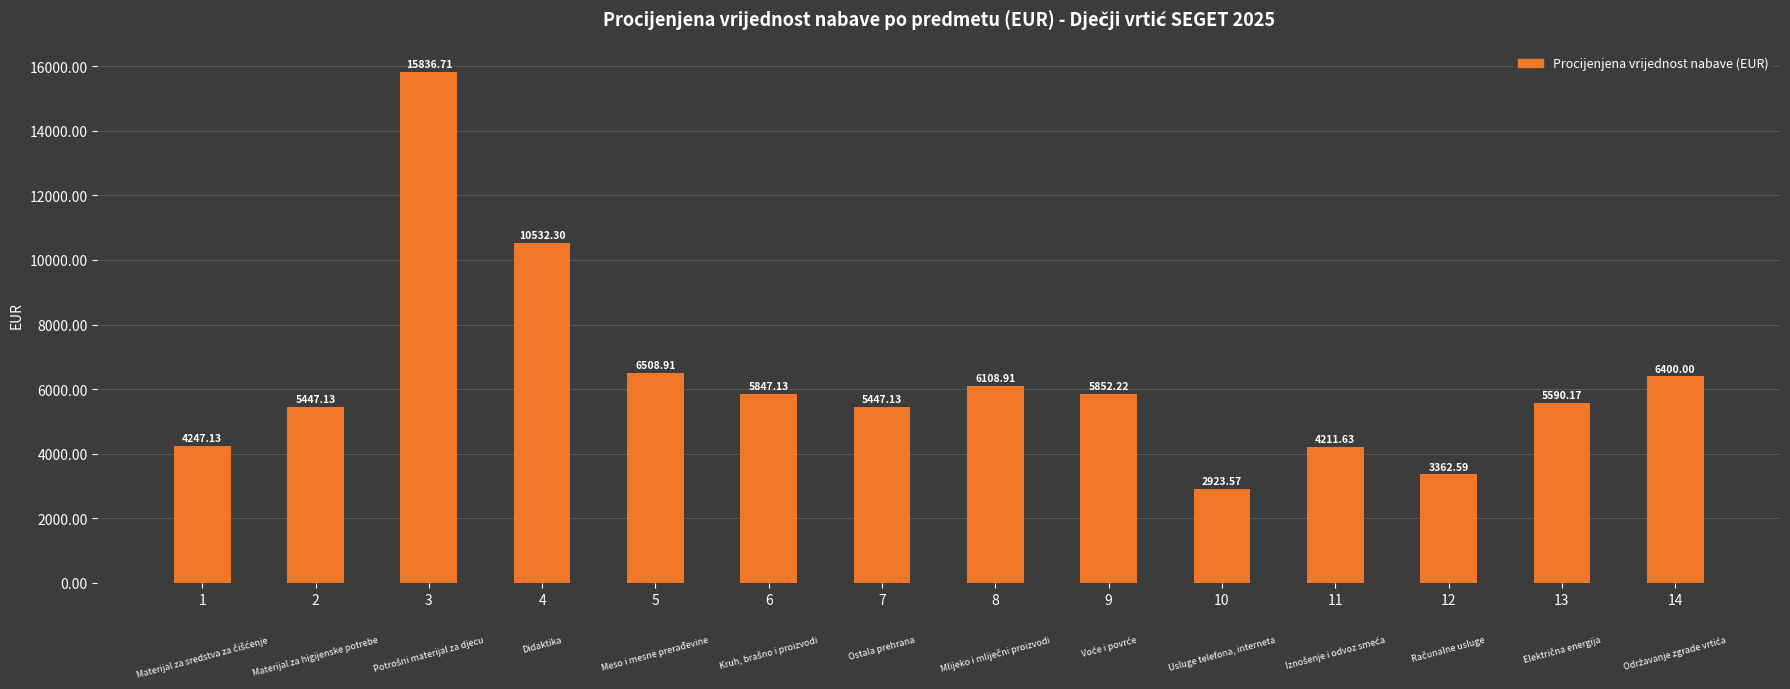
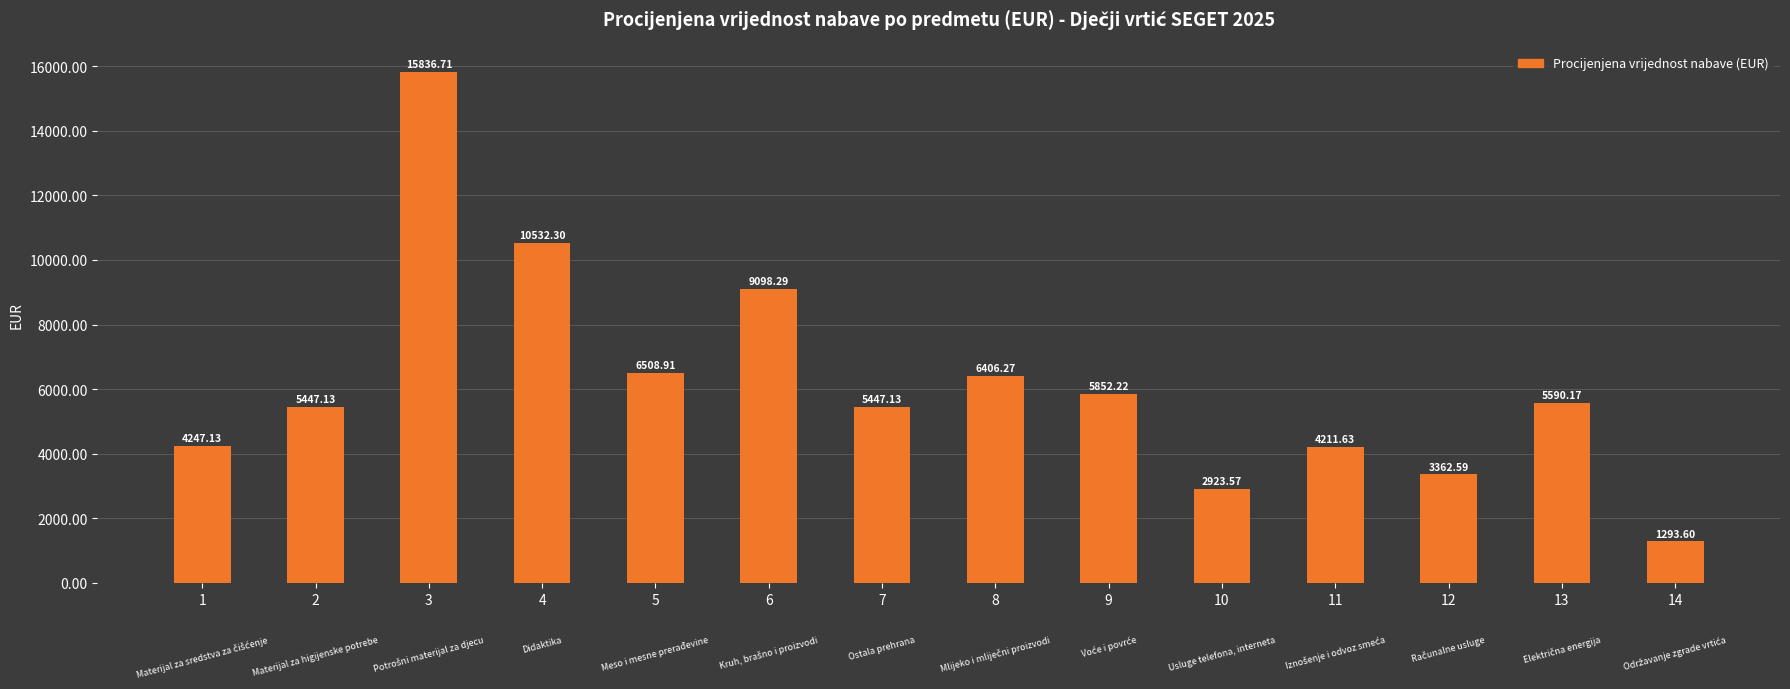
  {
    "1": 4247.13,
    "2": 5447.13,
    "3": 15836.71,
    "4": 10532.30,
    "5": 6508.91,
-   "6": 5847.13,
+   "6": 9098.29,
    "7": 5447.13,
-   "8": 6108.91,
+   "8": 6406.27,
    "9": 5852.22,
    "10": 2923.57,
    "11": 4211.63,
    "12": 3362.59,
    "13": 5590.17,
-   "14": 6400.00
+   "14": 1293.60
  }
